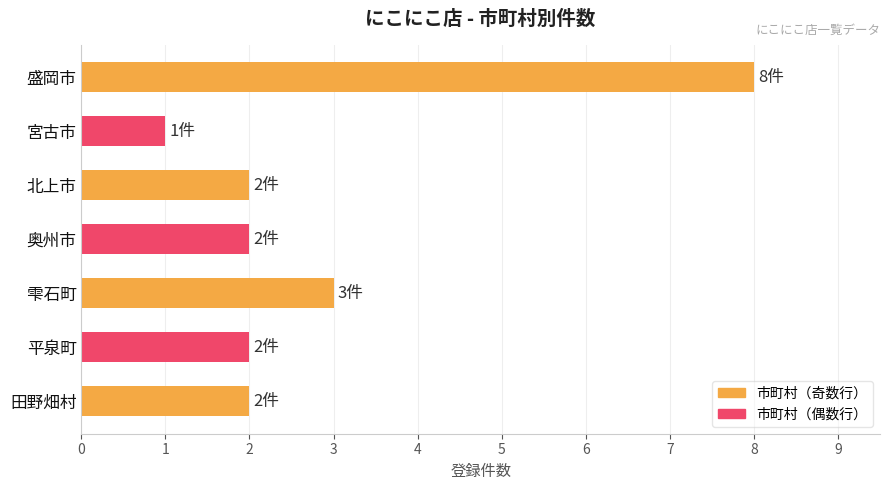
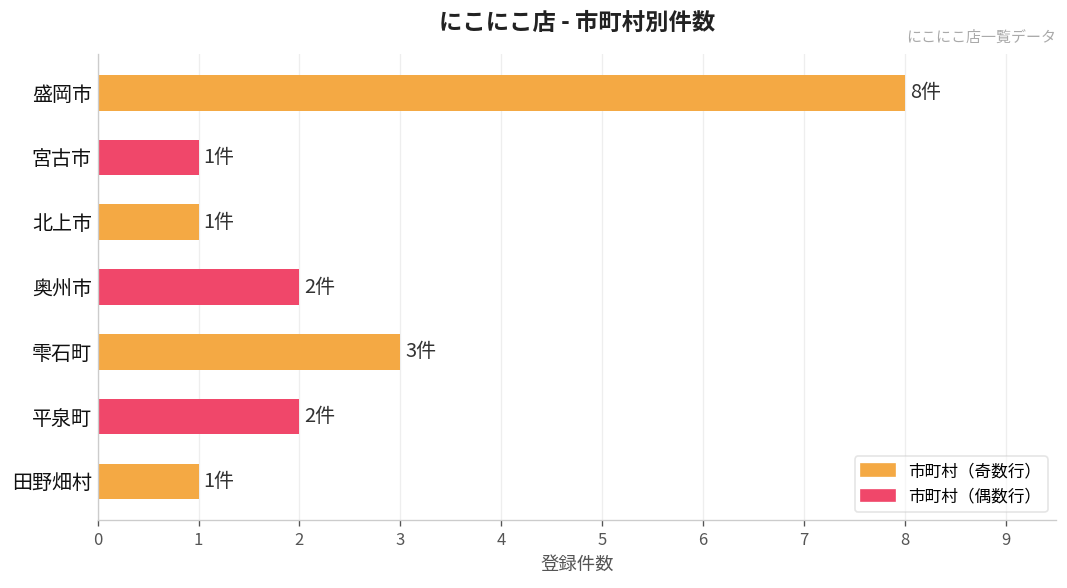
  {
    "盛岡市": "8件",
    "宮古市": "1件",
-   "北上市": "2件",
+   "北上市": "1件",
    "奥州市": "2件",
    "雫石町": "3件",
    "平泉町": "2件",
-   "田野畑村": "2件"
+   "田野畑村": "1件"
  }
